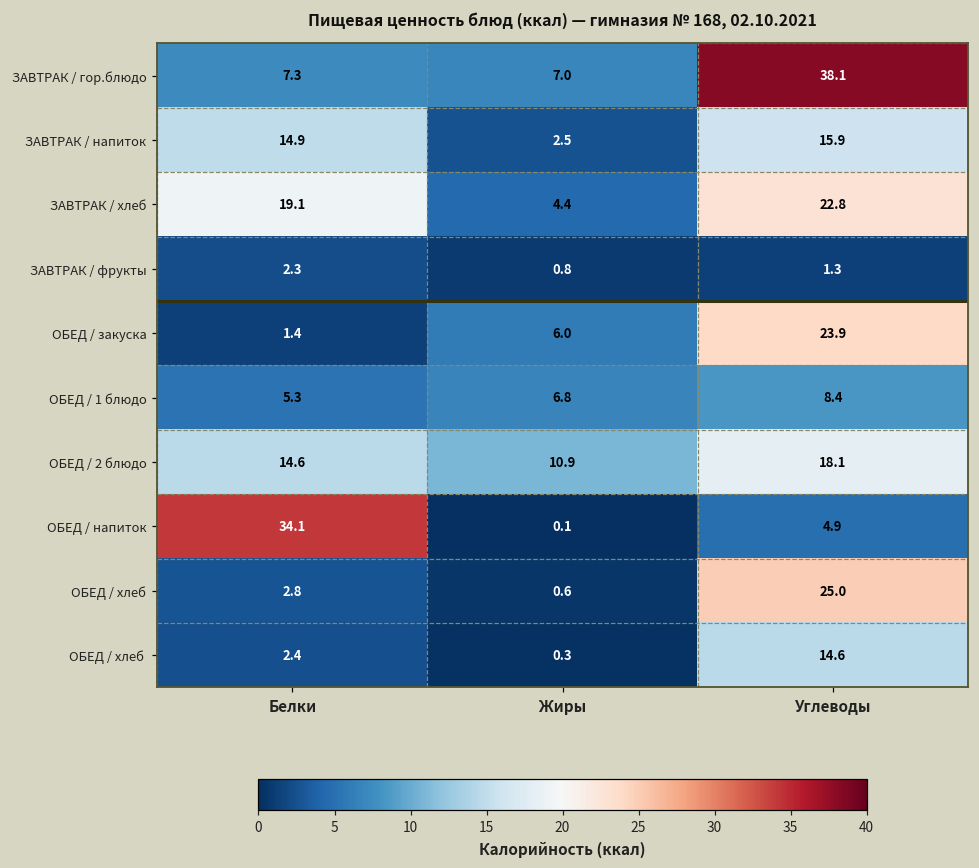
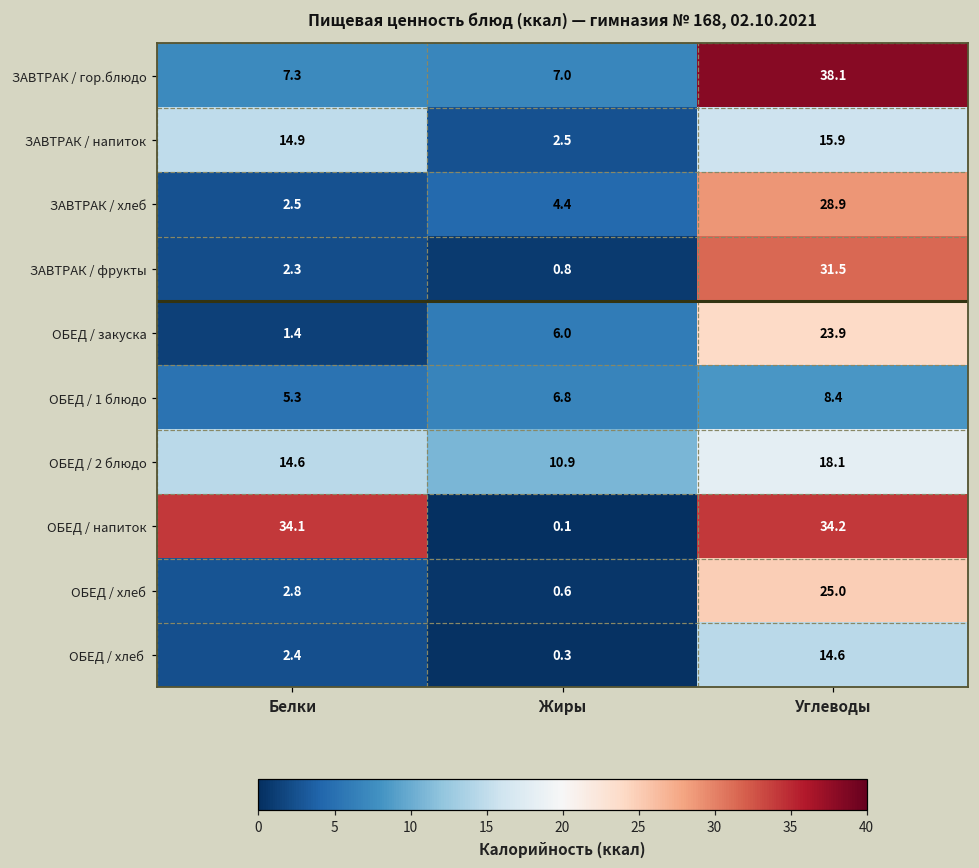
  {
    "ЗАВТРАК / гор.блюдо": {
      "Белки": 7.3,
      "Жиры": 7.0,
      "Углеводы": 38.1
    },
    "ЗАВТРАК / напиток": {
      "Белки": 14.9,
      "Жиры": 2.5,
      "Углеводы": 15.9
    },
    "ЗАВТРАК / хлеб": {
-     "Белки": 19.1,
+     "Белки": 2.5,
      "Жиры": 4.4,
-     "Углеводы": 22.8
+     "Углеводы": 28.9
    },
    "ЗАВТРАК / фрукты": {
      "Белки": 2.3,
      "Жиры": 0.8,
-     "Углеводы": 1.3
+     "Углеводы": 31.5
    },
    "ОБЕД / закуска": {
      "Белки": 1.4,
      "Жиры": 6.0,
      "Углеводы": 23.9
    },
    "ОБЕД / 1 блюдо": {
      "Белки": 5.3,
      "Жиры": 6.8,
      "Углеводы": 8.4
    },
    "ОБЕД / 2 блюдо": {
      "Белки": 14.6,
      "Жиры": 10.9,
      "Углеводы": 18.1
    },
    "ОБЕД / напиток": {
      "Белки": 34.1,
      "Жиры": 0.1,
-     "Углеводы": 4.9
+     "Углеводы": 34.2
    }
  }
